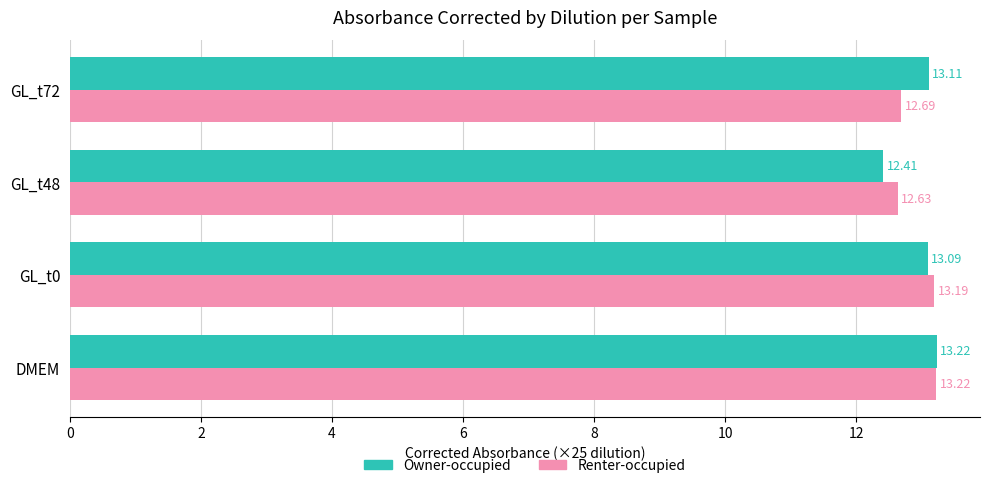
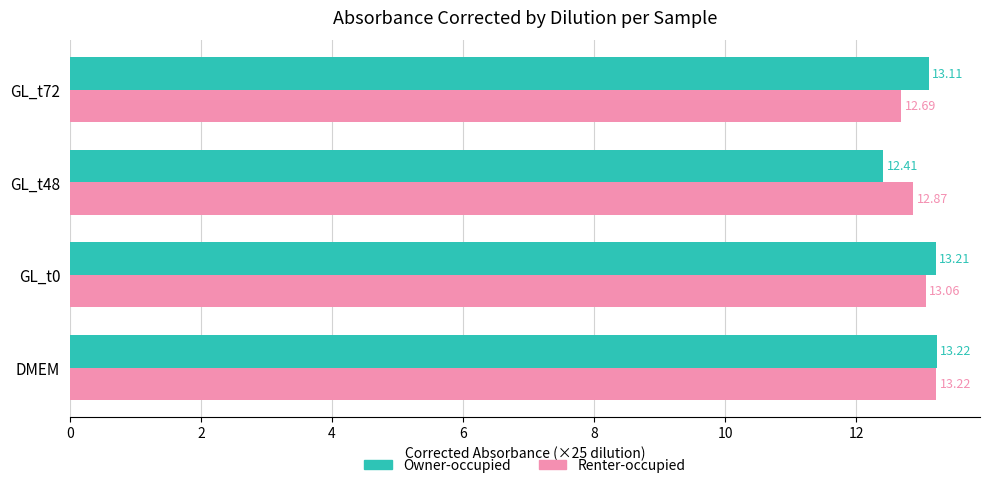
  {
    "Owner-occupied": {
      "GL_t72": 13.11,
      "GL_t48": 12.41,
-     "GL_t0": 13.09,
+     "GL_t0": 13.21,
      "DMEM": 13.22
    },
    "Renter-occupied": {
      "GL_t72": 12.69,
-     "GL_t48": 12.63,
-     "GL_t0": 13.19,
+     "GL_t48": 12.87,
+     "GL_t0": 13.06,
      "DMEM": 13.22
    }
  }
